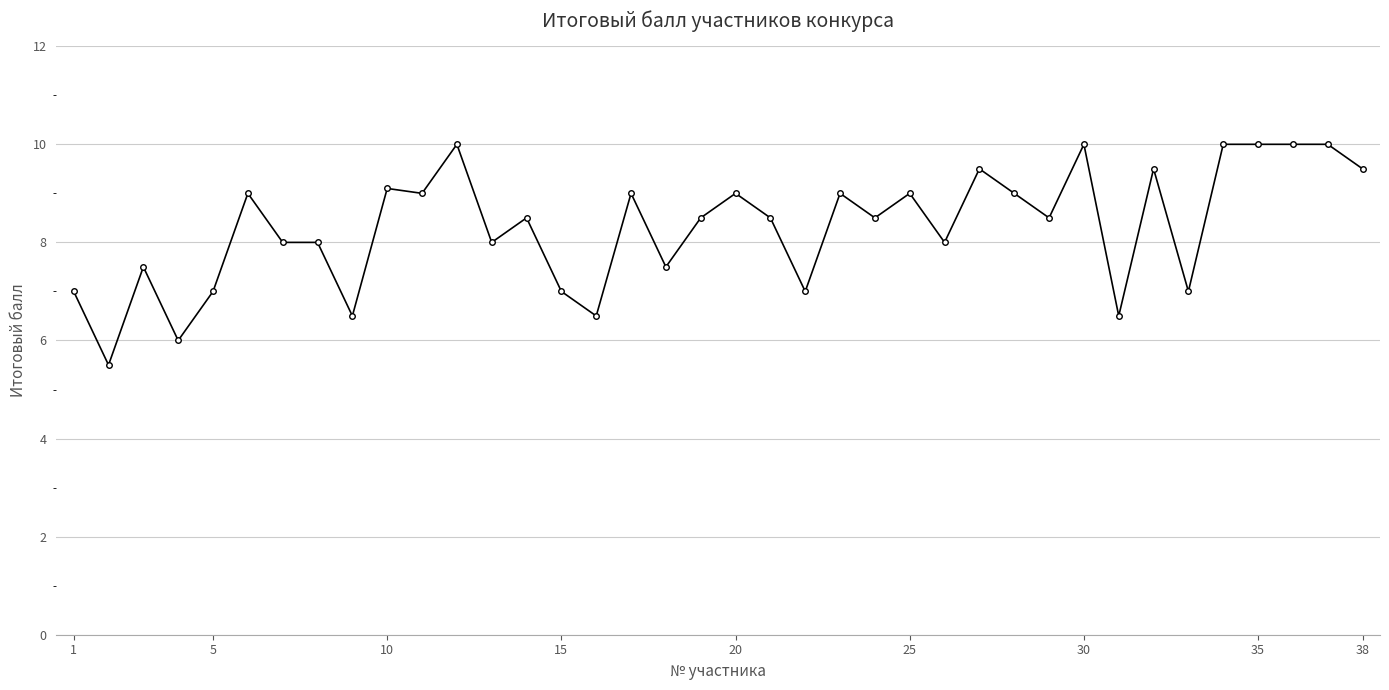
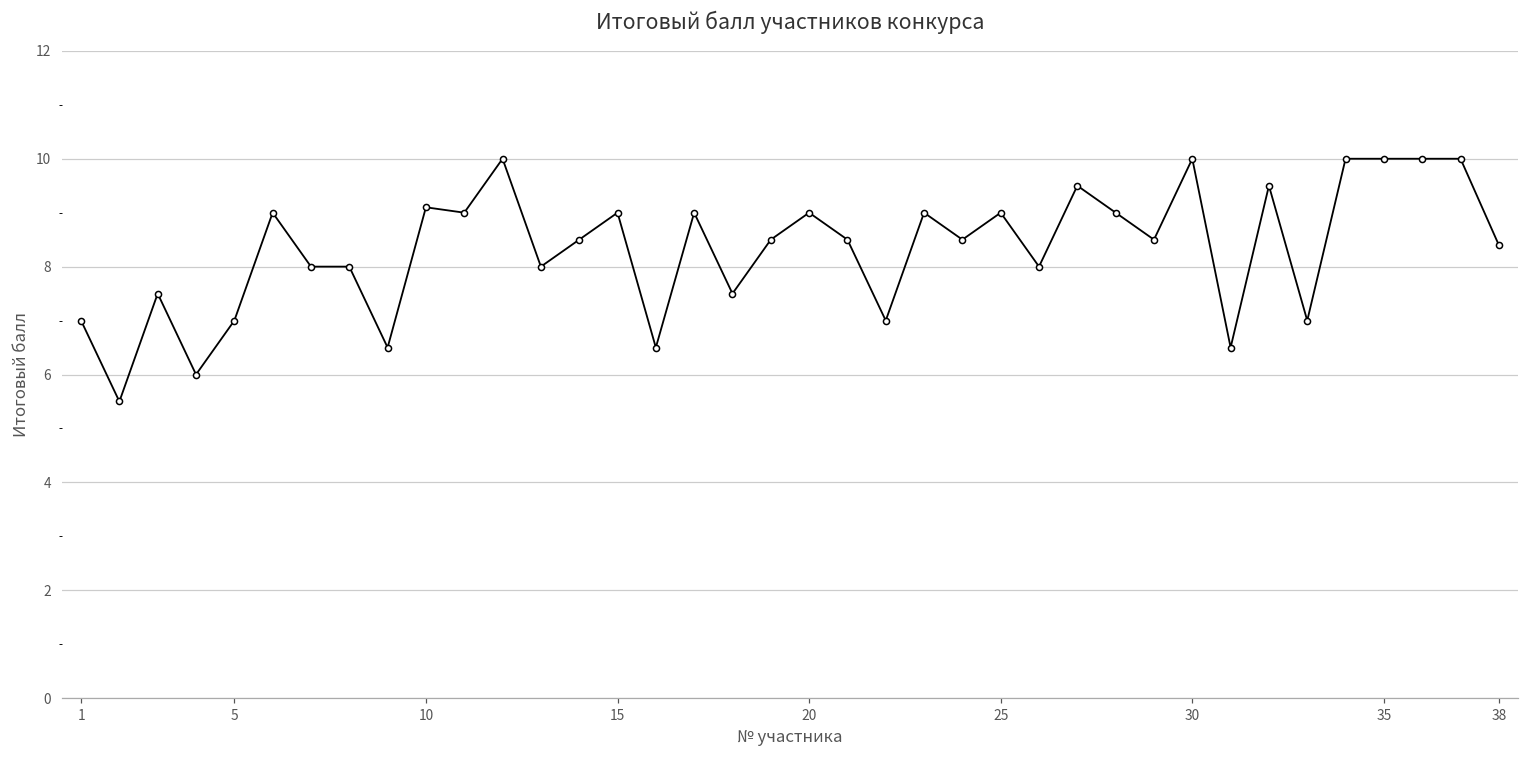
  {
    "1": 7.0,
    "5": 7.0,
    "10": 9.1,
-   "15": 7,
+   "15": 9,
    "20": 9.0,
    "25": 9.0,
    "30": 10.0,
    "35": 10.0,
-   "38": 9.5
+   "38": 8.4
  }
